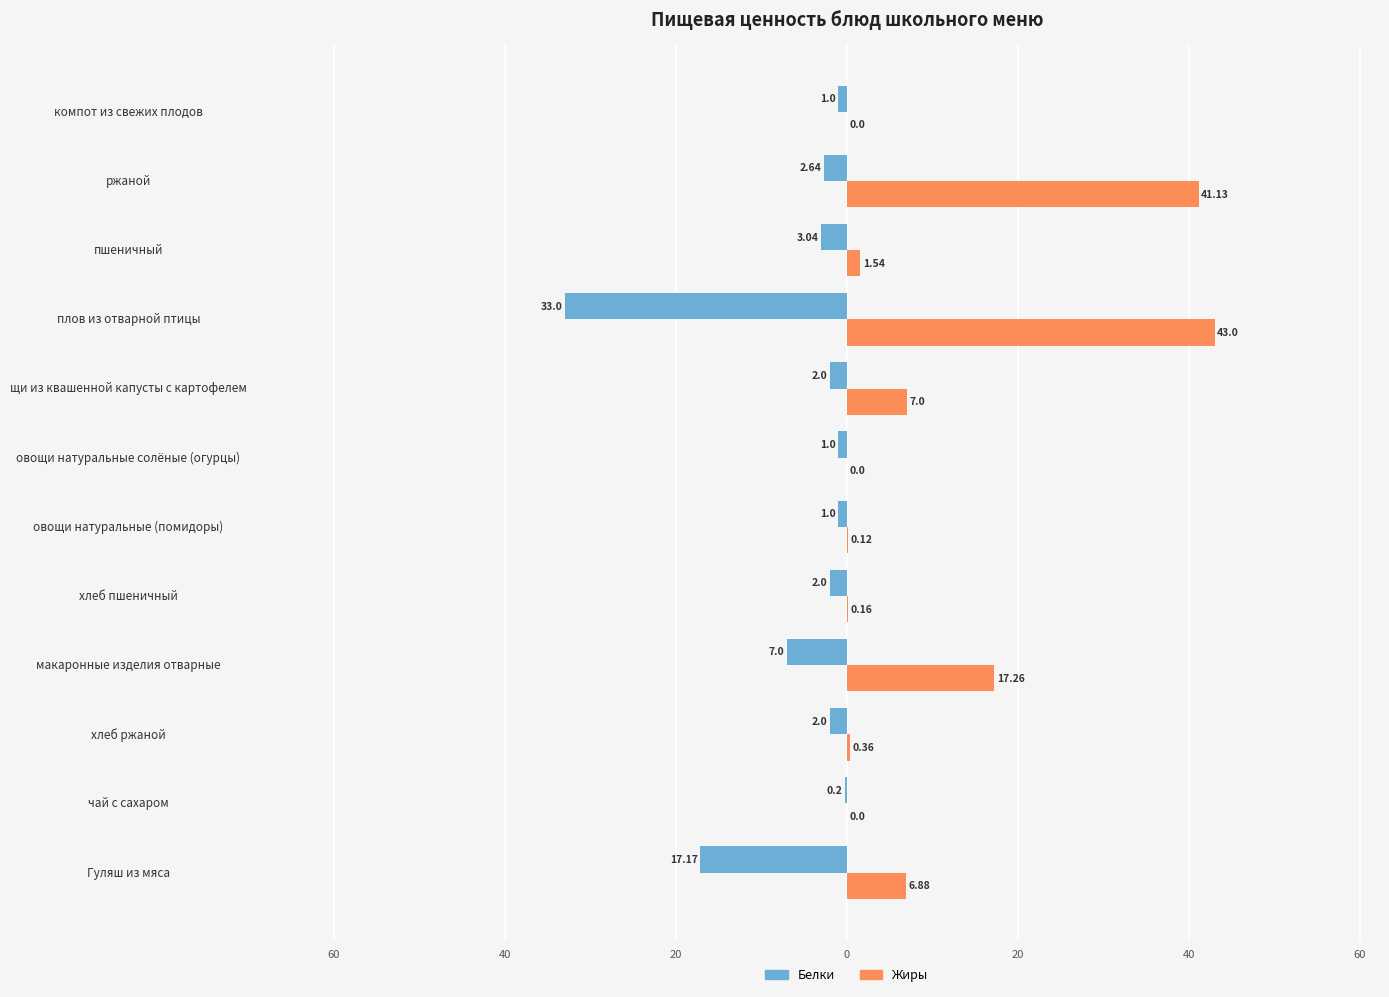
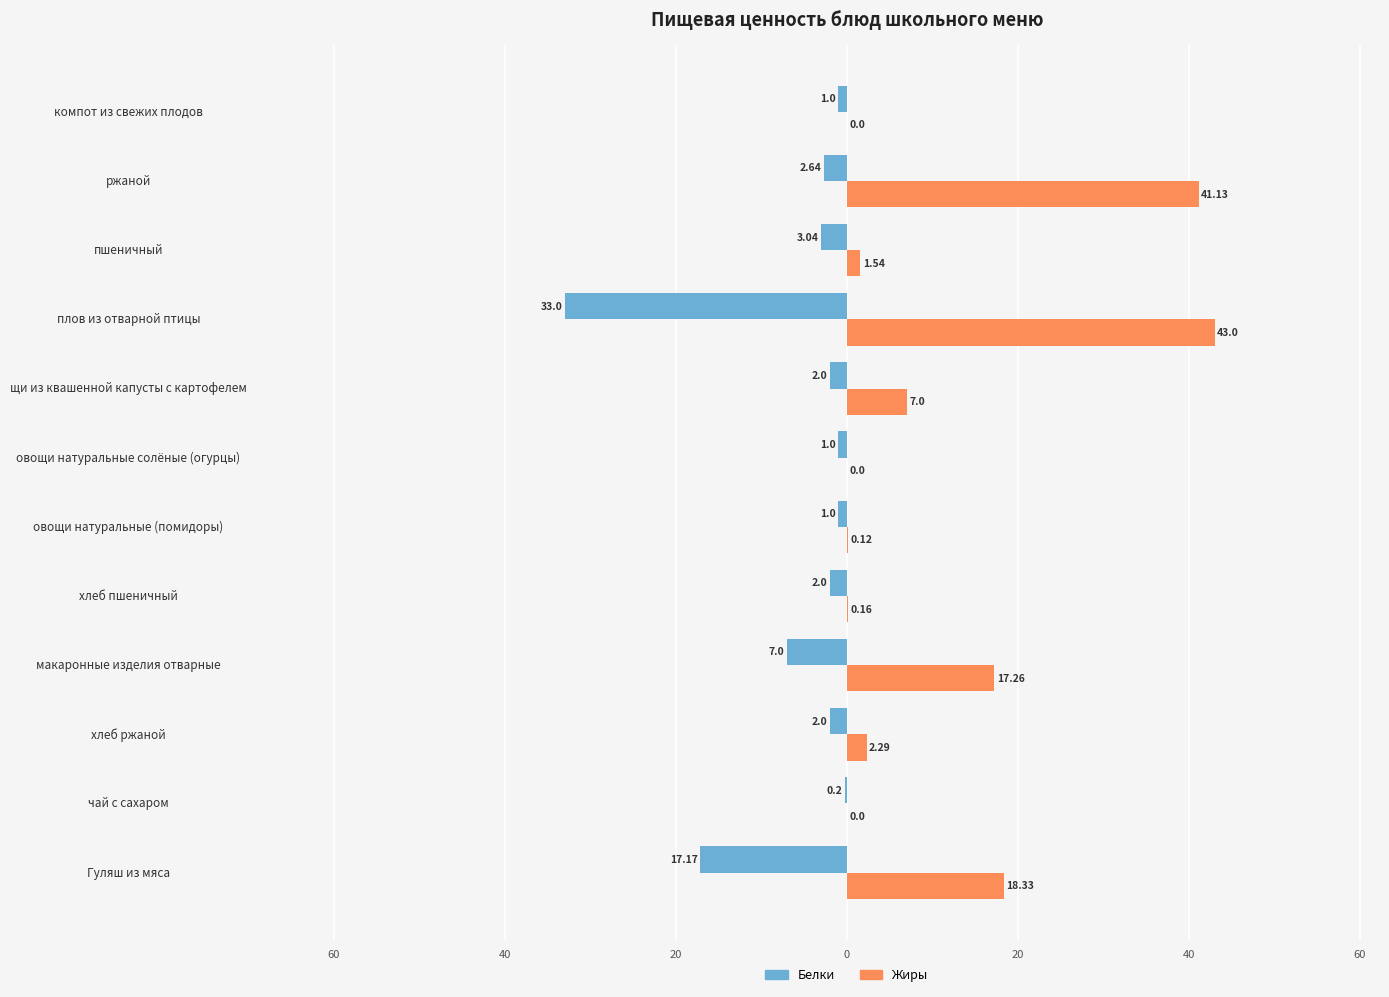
  {
    "Жиры": {
      "компот из свежих плодов": 0.0,
      "ржаной": 41.13,
      "пшеничный": 1.54,
      "плов из отварной птицы": 43.0,
      "щи из квашенной капусты с картофелем": 7.0,
      "овощи натуральные солёные (огурцы)": 0.0,
      "овощи натуральные (помидоры)": 0.12,
      "хлеб пшеничный": 0.16,
      "макаронные изделия отварные": 17.26,
-     "хлеб ржаной": 0.36,
+     "хлеб ржаной": 2.29,
      "чай с сахаром": 0.0,
-     "Гуляш из мяса": 6.88
+     "Гуляш из мяса": 18.33
    }
  }
